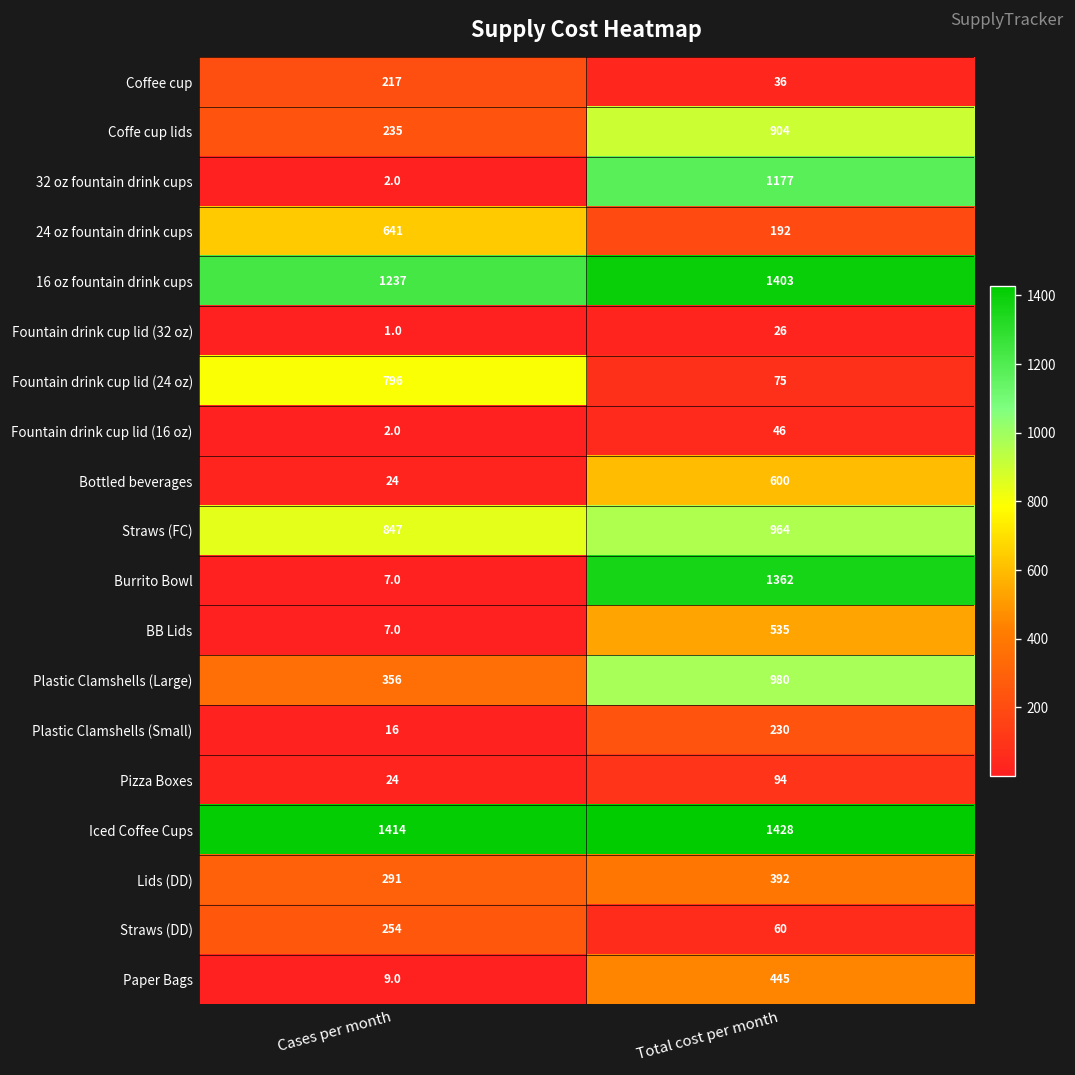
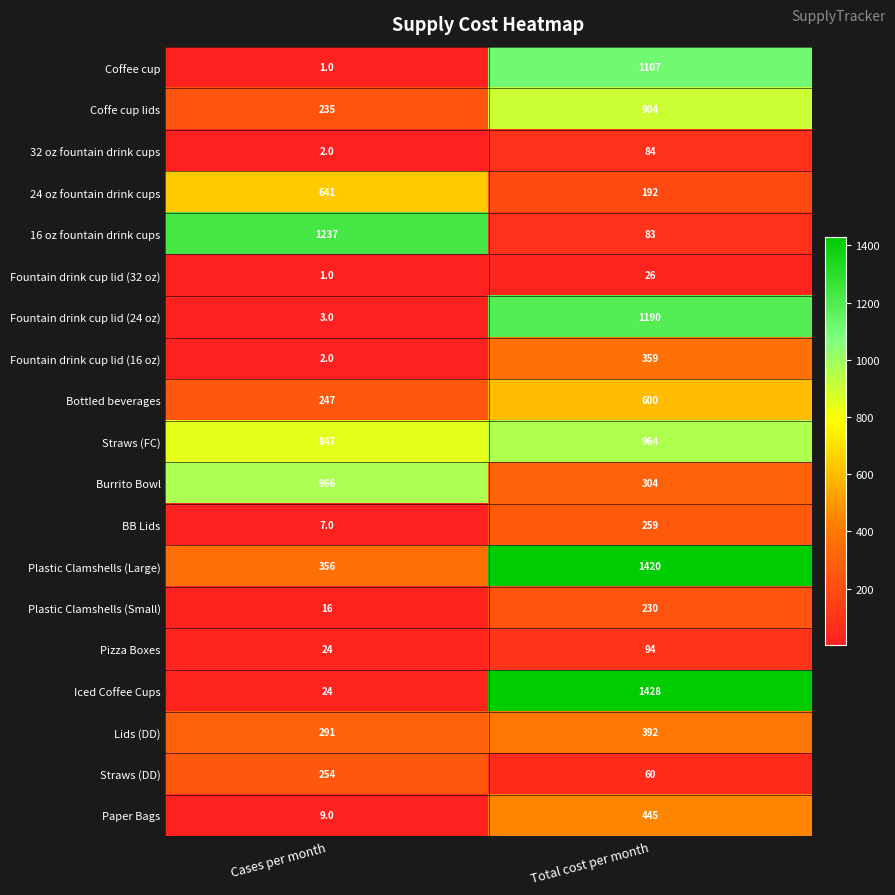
  {
    "Coffee cup": {
-     "Cases per month": 217,
-     "Total cost per month": 36
+     "Cases per month": 1.0,
+     "Total cost per month": 1107
    },
    "Coffe cup lids": {
      "Cases per month": 235,
      "Total cost per month": 904
    },
    "32 oz fountain drink cups": {
      "Cases per month": 2.0,
-     "Total cost per month": 1177
+     "Total cost per month": 84
    },
    "24 oz fountain drink cups": {
      "Cases per month": 641,
      "Total cost per month": 192
    },
    "16 oz fountain drink cups": {
      "Cases per month": 1237,
-     "Total cost per month": 1403
+     "Total cost per month": 83
    },
    "Fountain drink cup lid (32 oz)": {
      "Cases per month": 1.0,
      "Total cost per month": 26
    },
    "Fountain drink cup lid (24 oz)": {
-     "Cases per month": 796,
-     "Total cost per month": 75
+     "Cases per month": 3.0,
+     "Total cost per month": 1190
    },
    "Fountain drink cup lid (16 oz)": {
      "Cases per month": 2.0,
-     "Total cost per month": 46
+     "Total cost per month": 359
    },
    "Bottled beverages": {
-     "Cases per month": 24,
+     "Cases per month": 247,
      "Total cost per month": 600
    },
    "Straws (FC)": {
      "Cases per month": 847,
      "Total cost per month": 964
    },
    "Burrito Bowl": {
-     "Cases per month": 7.0,
-     "Total cost per month": 1362
+     "Cases per month": 966,
+     "Total cost per month": 304
    },
    "BB Lids": {
      "Cases per month": 7.0,
-     "Total cost per month": 535
+     "Total cost per month": 259
    },
    "Plastic Clamshells (Large)": {
      "Cases per month": 356,
-     "Total cost per month": 980
+     "Total cost per month": 1420
    },
    "Plastic Clamshells (Small)": {
      "Cases per month": 16,
      "Total cost per month": 230
    },
    "Pizza Boxes": {
      "Cases per month": 24,
      "Total cost per month": 94
    },
    "Iced Coffee Cups": {
-     "Cases per month": 1414,
+     "Cases per month": 24,
      "Total cost per month": 1428
    },
    "Lids (DD)": {
      "Cases per month": 291,
      "Total cost per month": 392
    },
    "Straws (DD)": {
      "Cases per month": 254,
      "Total cost per month": 60
    },
    "Paper Bags": {
      "Cases per month": 9.0,
      "Total cost per month": 445
    }
  }
